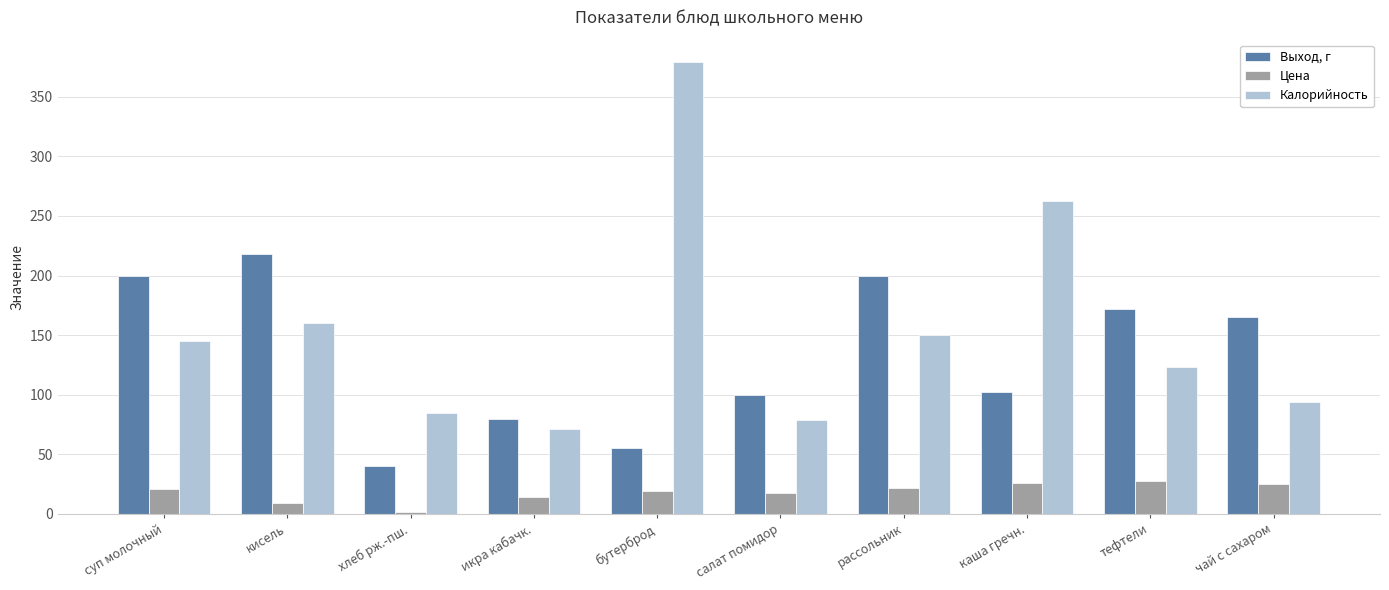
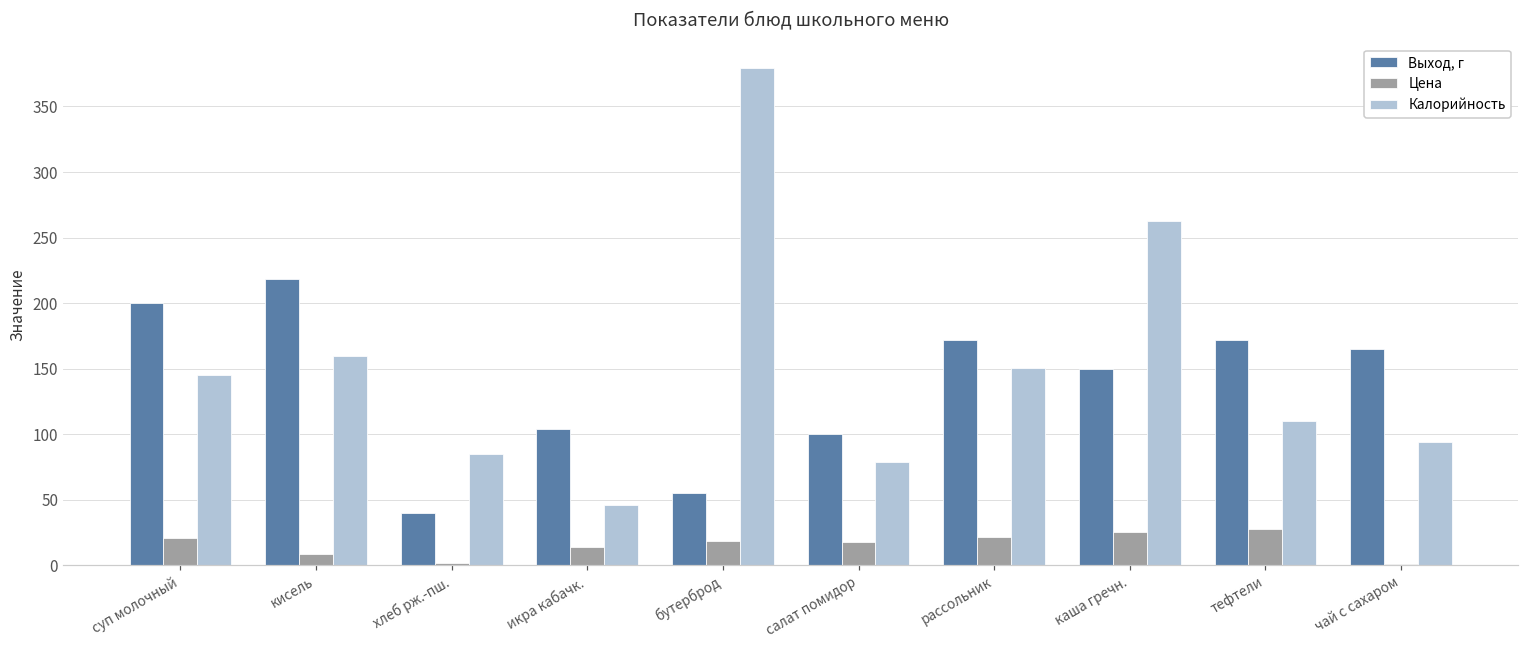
  {
    "Выход, г": {
      "суп молочный": 200,
      "кисель": 218,
      "хлеб рж.-пш.": 40,
-     "икра кабачк.": 80,
+     "икра кабачк.": 104,
      "бутерброд": 55,
      "салат помидор": 100,
-     "рассольник": 200,
-     "каша гречн.": 102,
+     "рассольник": 172,
+     "каша гречн.": 150,
      "тефтели": 172,
      "чай с сахаром": 165
    },
    "Цена": {
      "суп молочный": 21,
      "кисель": 9,
      "икра кабачк.": 14,
      "бутерброд": 19,
      "салат помидор": 17,
      "рассольник": 22,
      "каша гречн.": 26,
      "тефтели": 28,
-     "чай с сахаром": 25
+     "чай с сахаром": 1
    },
    "Калорийность": {
      "суп молочный": 145,
      "кисель": 160,
      "хлеб рж.-пш.": 85,
-     "икра кабачк.": 71,
+     "икра кабачк.": 46,
      "бутерброд": 379,
      "салат помидор": 79,
      "рассольник": 150,
      "каша гречн.": 263,
-     "тефтели": 123,
+     "тефтели": 110,
      "чай с сахаром": 94
    }
  }
